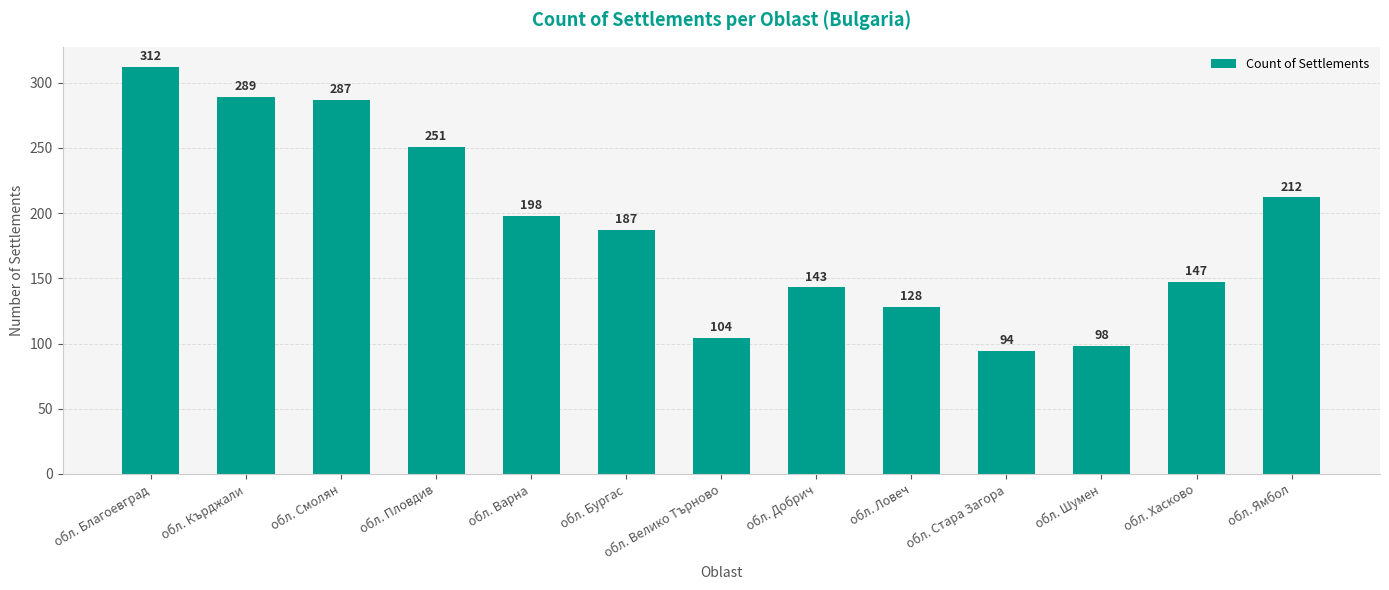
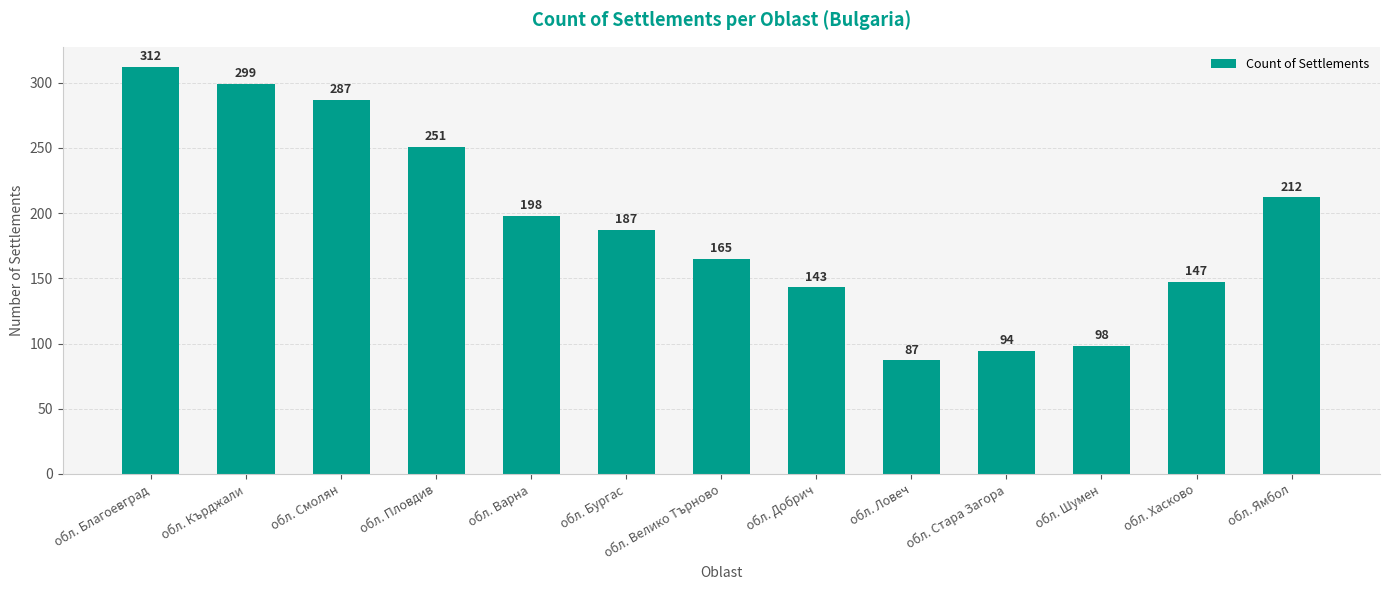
  {
    "обл. Благоевград": 312,
-   "обл. Кърджали": 289,
+   "обл. Кърджали": 299,
    "обл. Смолян": 287,
    "обл. Пловдив": 251,
    "обл. Варна": 198,
    "обл. Бургас": 187,
-   "обл. Велико Търново": 104,
+   "обл. Велико Търново": 165,
    "обл. Добрич": 143,
-   "обл. Ловеч": 128,
+   "обл. Ловеч": 87,
    "обл. Стара Загора": 94,
    "обл. Шумен": 98,
    "обл. Хасково": 147,
    "обл. Ямбол": 212
  }
